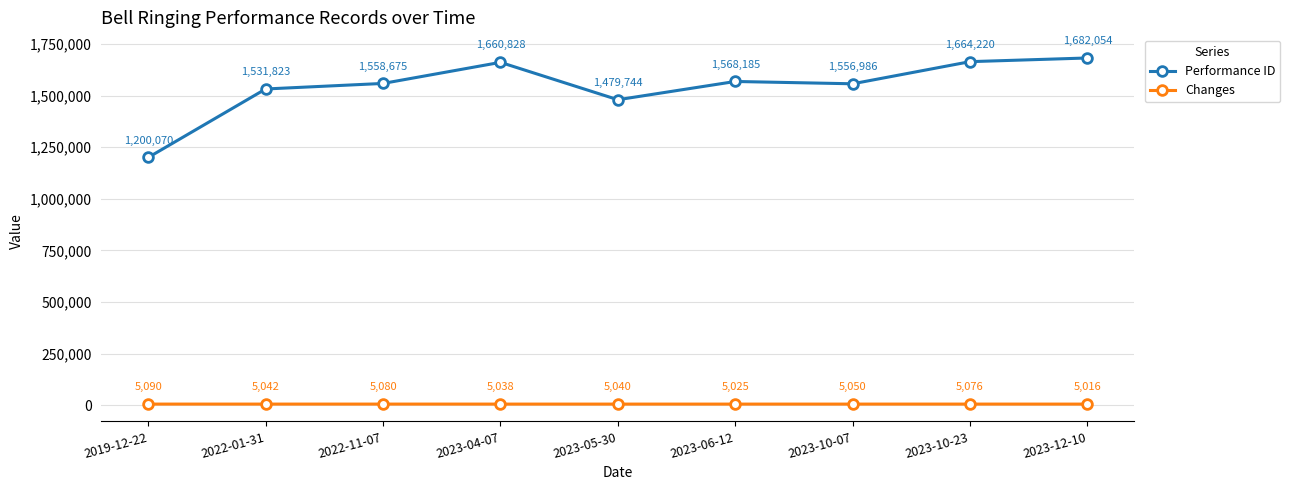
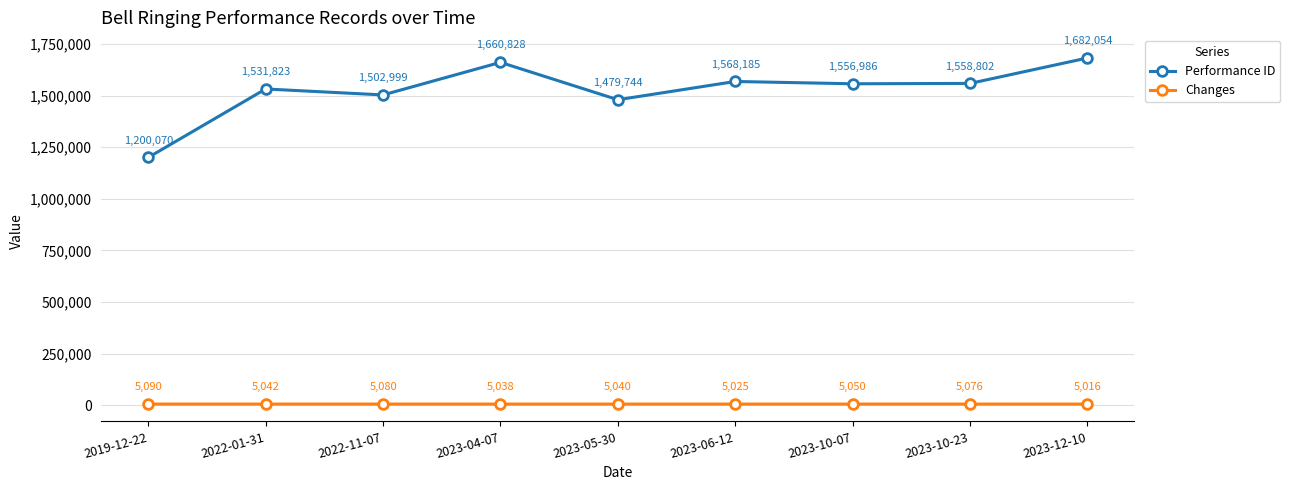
  {
    "Performance ID": {
      "2019-12-22": "1,200,070",
      "2022-01-31": "1,531,823",
-     "2022-11-07": "1,558,675",
+     "2022-11-07": "1,502,999",
      "2023-04-07": "1,660,828",
      "2023-05-30": "1,479,744",
      "2023-06-12": "1,568,185",
      "2023-10-07": "1,556,986",
-     "2023-10-23": "1,664,220",
+     "2023-10-23": "1,558,802",
      "2023-12-10": "1,682,054"
    },
    "Changes": {
      "2019-12-22": "5,090",
      "2022-01-31": "5,042",
      "2022-11-07": "5,080",
      "2023-04-07": "5,038",
      "2023-05-30": "5,040",
      "2023-06-12": "5,025",
      "2023-10-07": "5,050",
      "2023-10-23": "5,076",
      "2023-12-10": "5,016"
    }
  }
